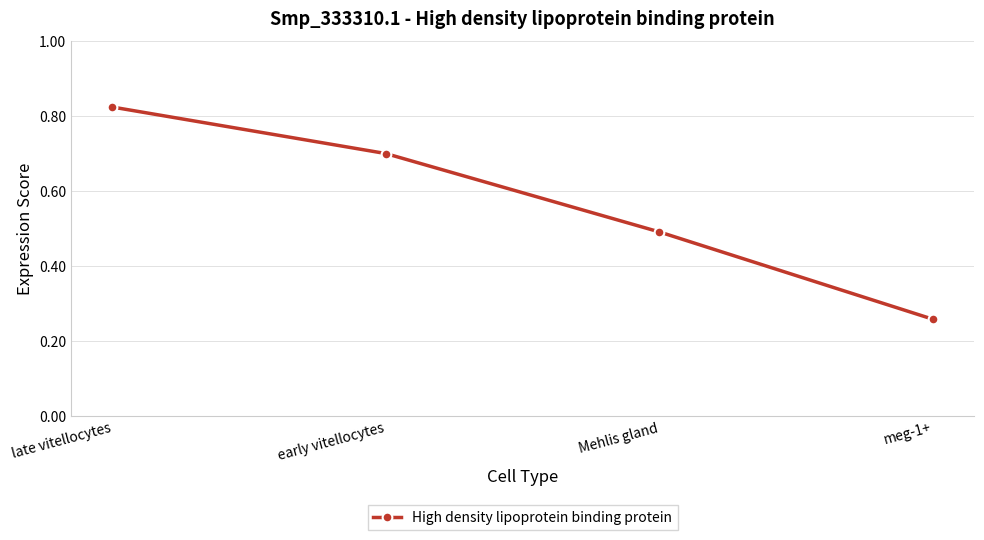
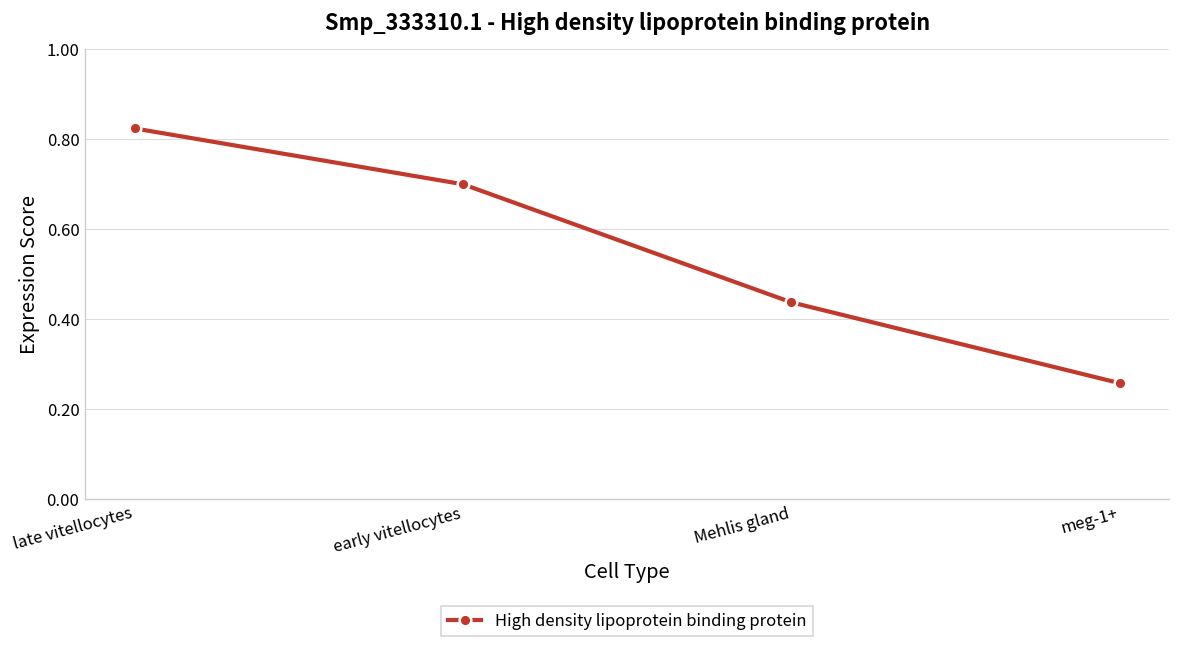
  {
    "late vitellocytes": 0.82,
    "early vitellocytes": 0.70,
-   "Mehlis gland": 0.49,
+   "Mehlis gland": 0.44,
    "meg-1+": 0.26
  }
